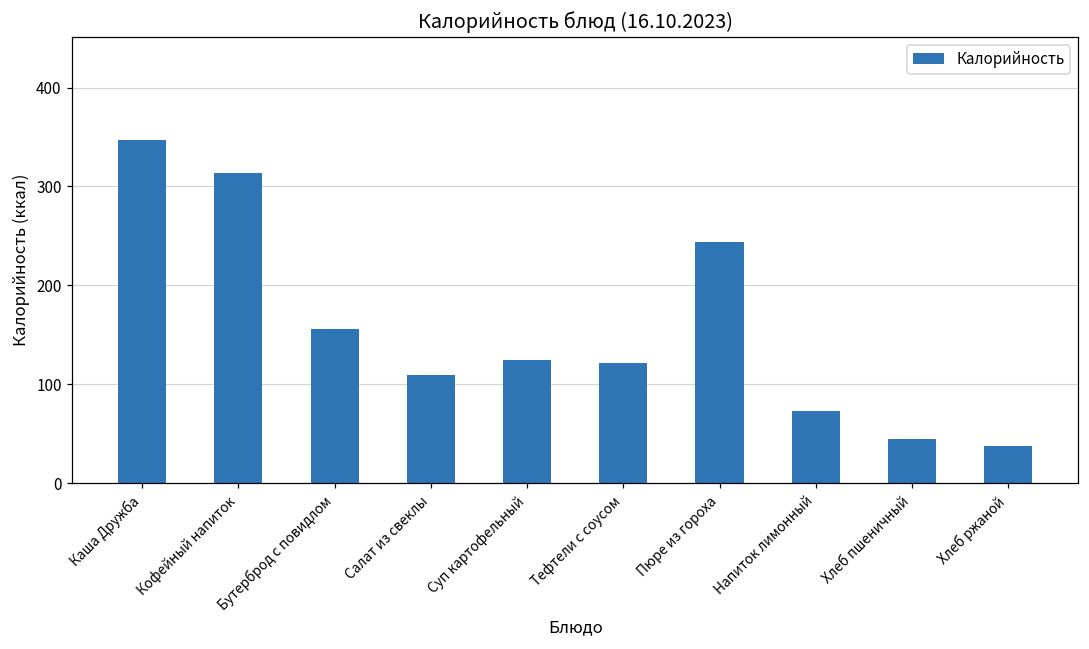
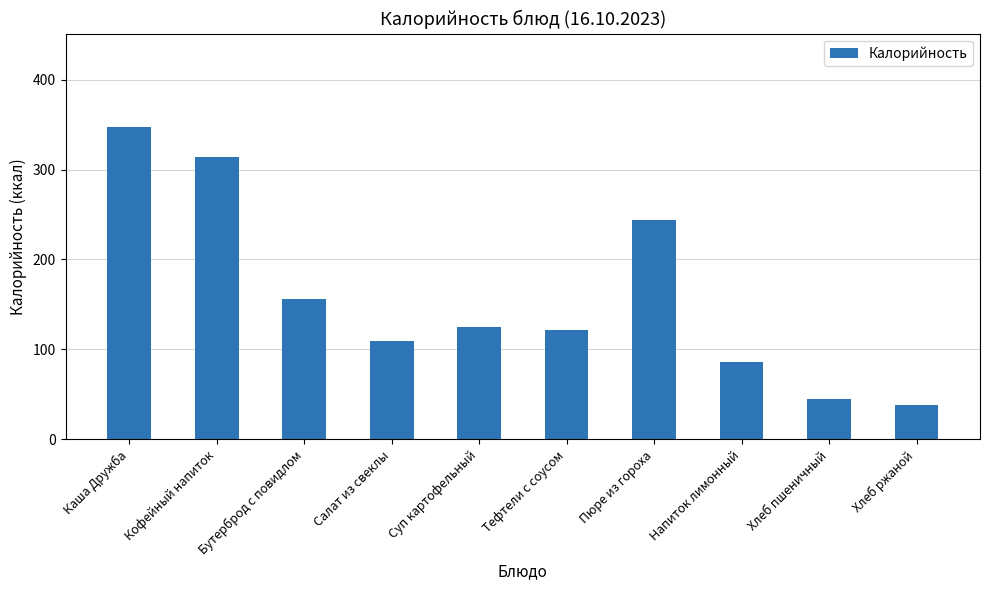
  {
    "Каша Дружба": 350,
    "Кофейный напиток": 310,
    "Бутерброд с повидлом": 160,
    "Салат из свеклы": 110,
    "Суп картофельный": 130,
    "Тефтели с соусом": 120,
    "Пюре из гороха": 240,
-   "Напиток лимонный": 70,
+   "Напиток лимонный": 90,
    "Хлеб пшеничный": 50,
    "Хлеб ржаной": 40
  }
